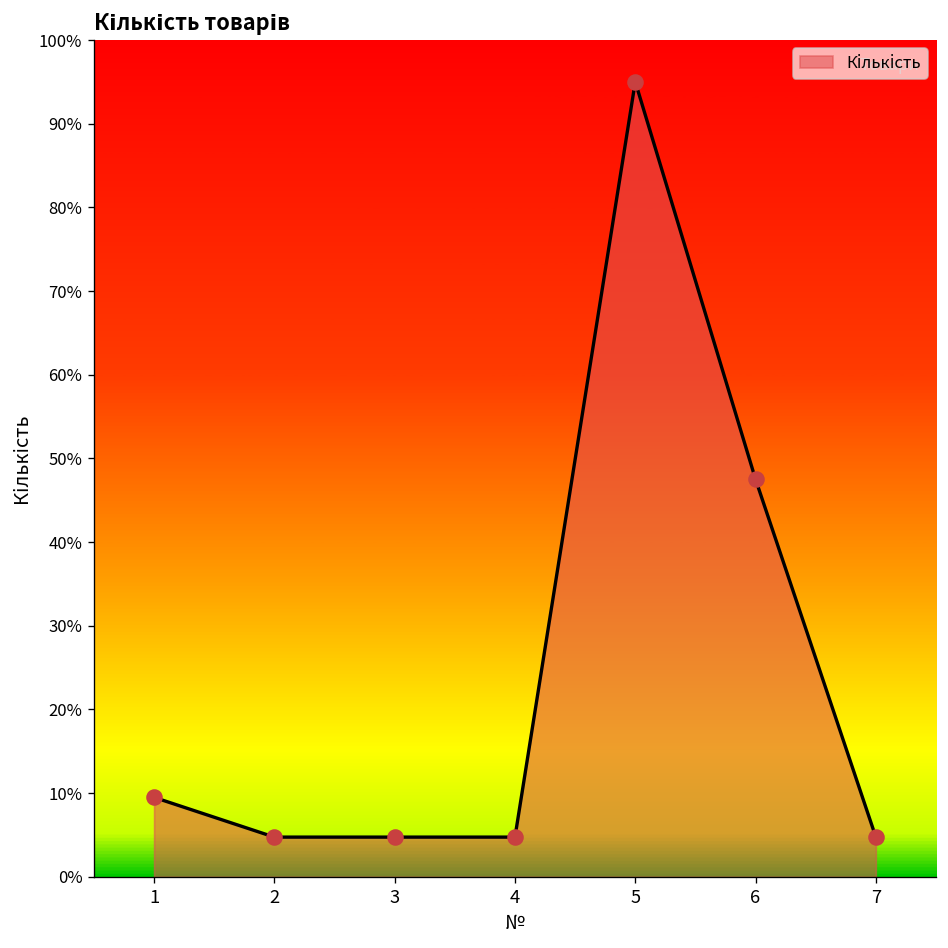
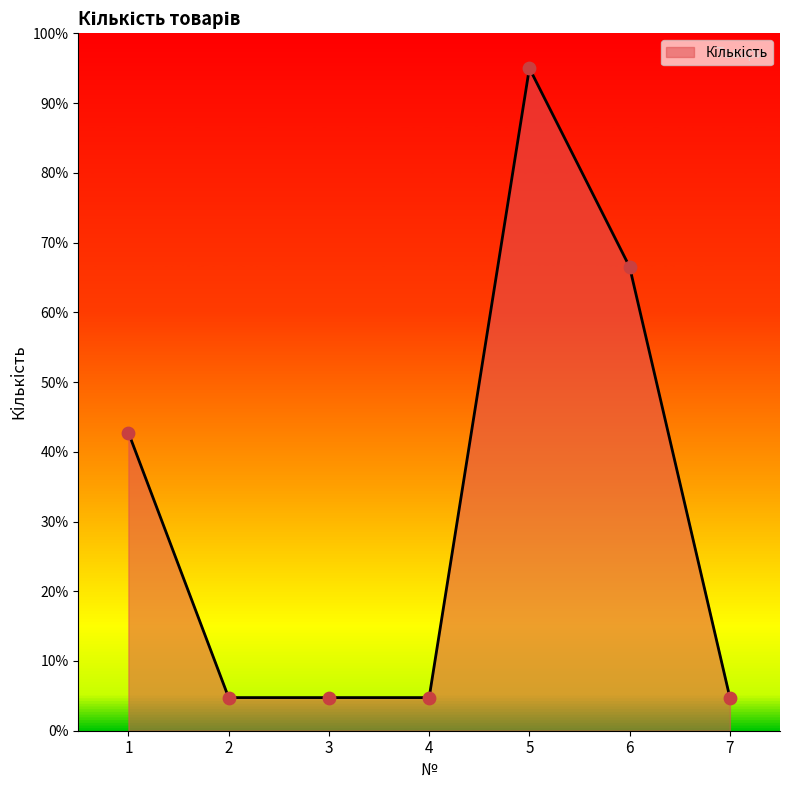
  {
-   "1": "10%",
+   "1": "43%",
    "2": "5%",
    "3": "5%",
    "4": "5%",
    "5": "95%",
-   "6": "48%",
+   "6": "67%",
    "7": "5%"
  }
